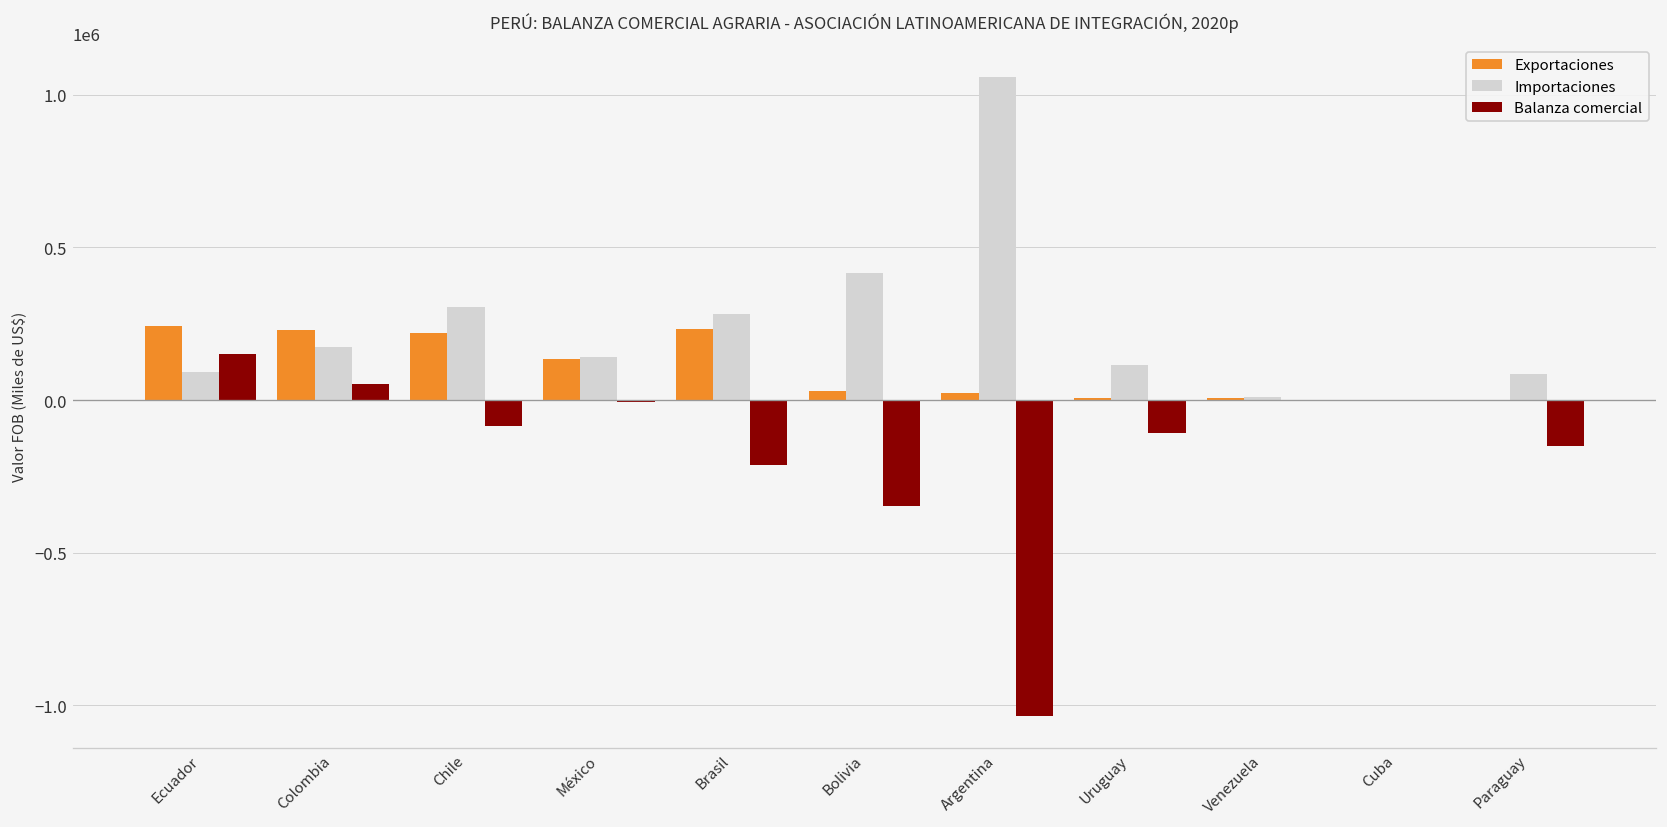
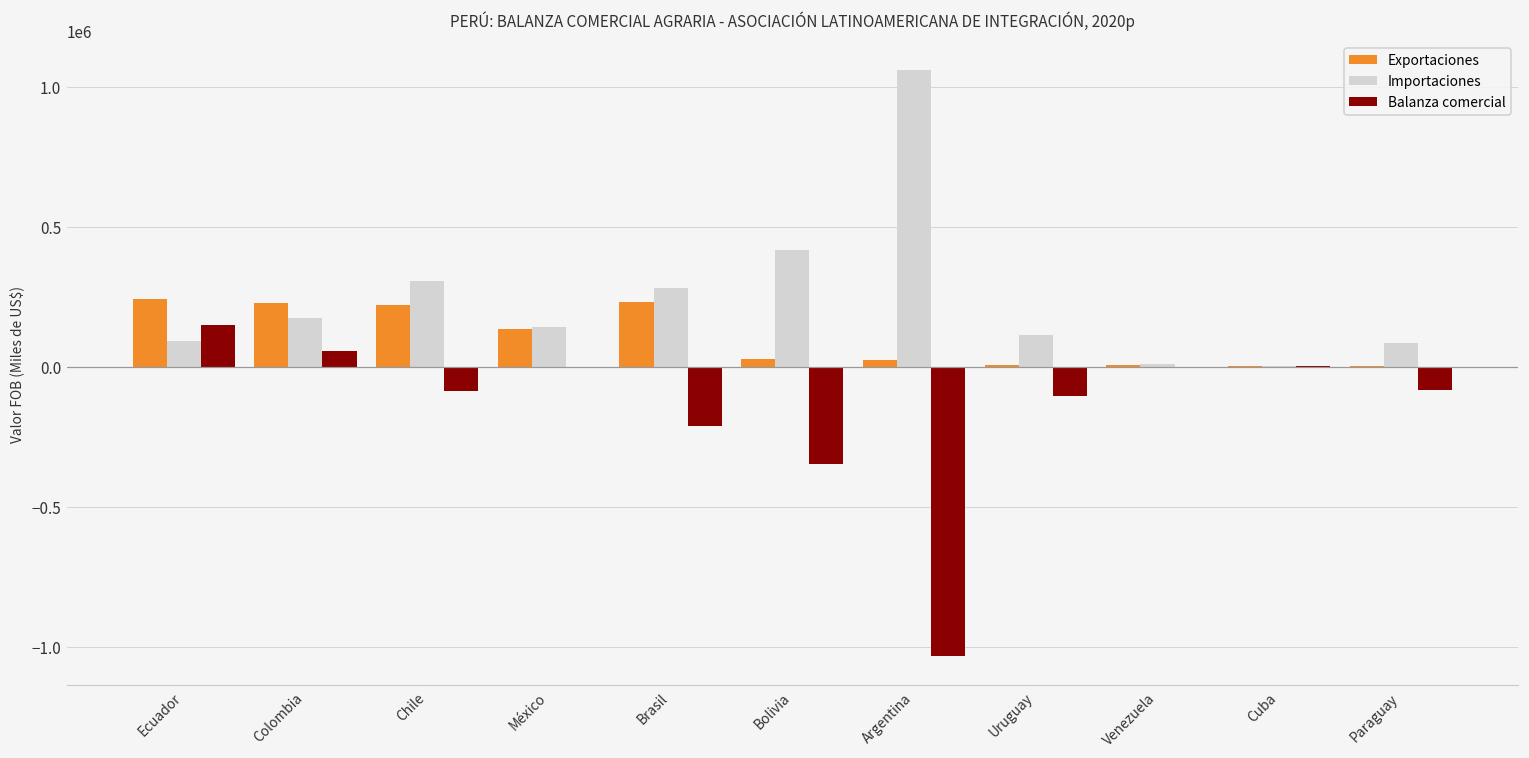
  {
    "Exportaciones": {
      "Ecuador": 240000,
      "Colombia": 230000,
      "Chile": 220000,
      "México": 130000,
      "Brasil": 230000,
      "Bolivia": 30000,
      "Argentina": 20000
    },
    "Importaciones": {
      "Ecuador": 90000,
      "Colombia": 170000,
      "Chile": 300000,
      "México": 140000,
      "Brasil": 280000,
      "Bolivia": 420000,
      "Argentina": 1060000,
      "Uruguay": 110000,
      "Paraguay": 80000
    },
    "Balanza comercial": {
      "Ecuador": 150000,
      "Colombia": 50000,
      "Chile": -90000,
      "Brasil": -210000,
      "Bolivia": -350000,
      "Argentina": -1030000,
      "Uruguay": -110000,
-     "Paraguay": -150000
+     "Paraguay": -80000
    }
  }
